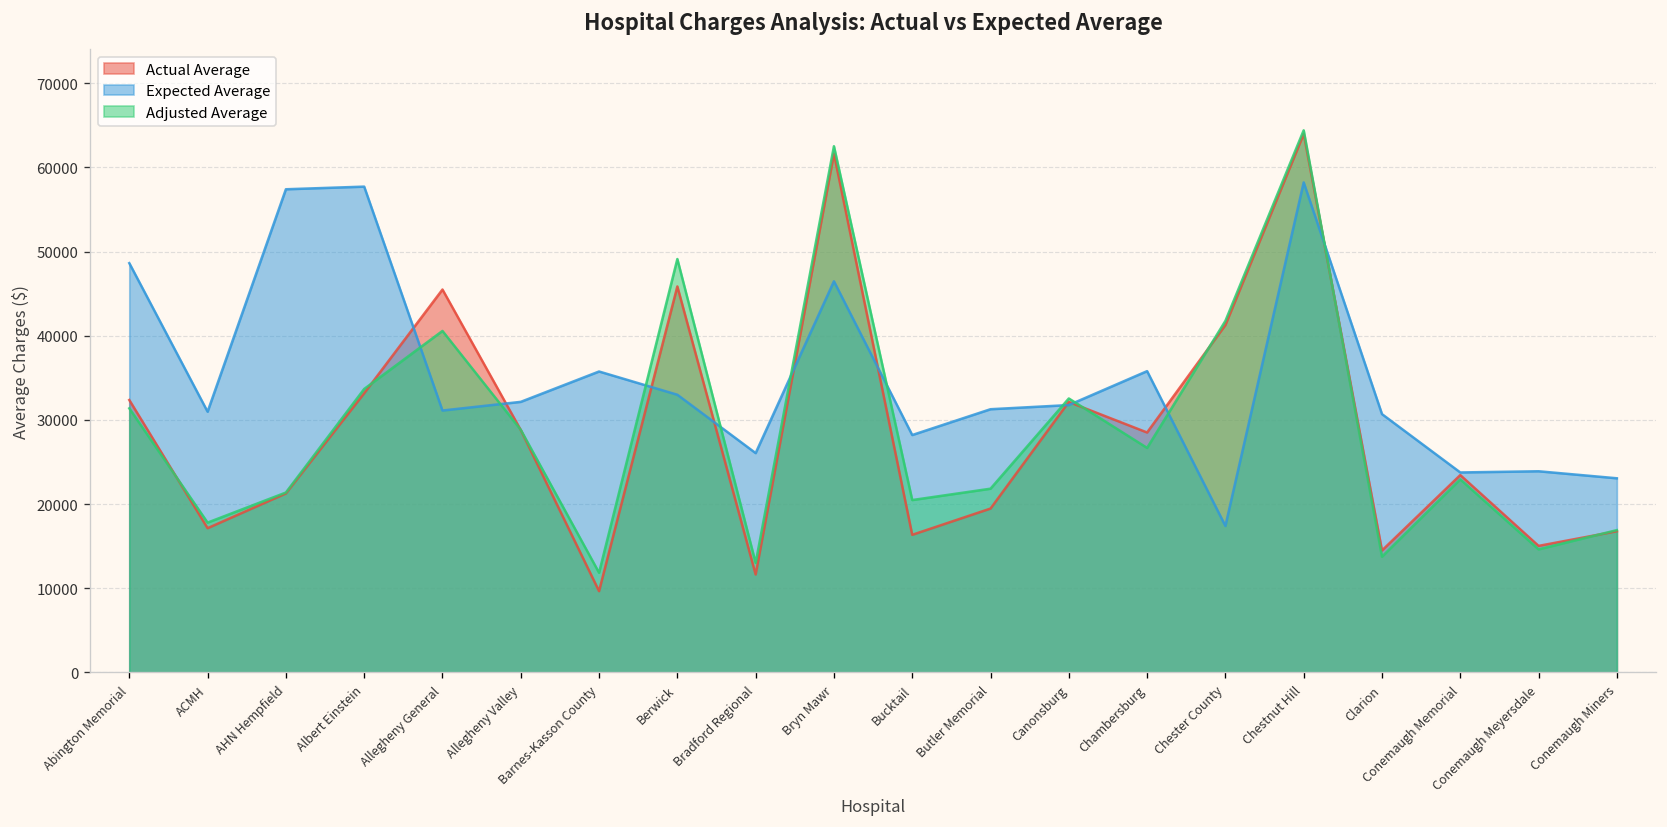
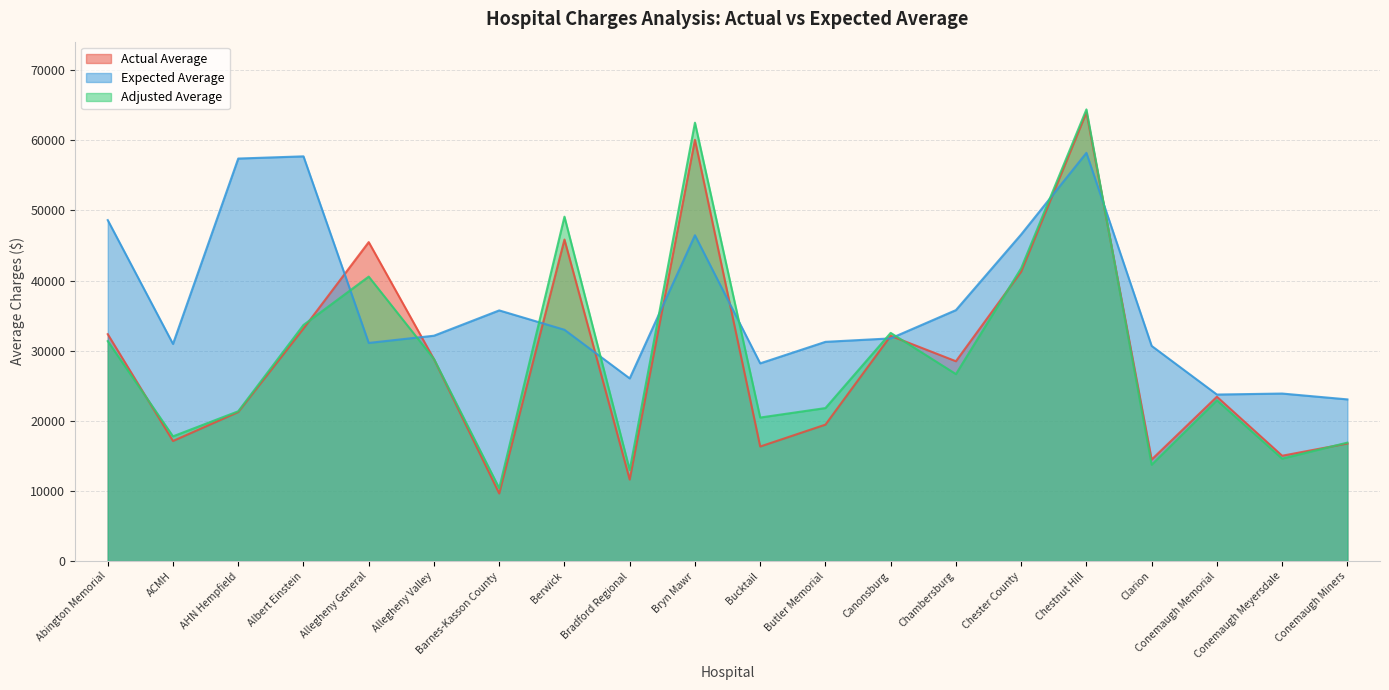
  {
    "Actual Average": {
      "Abington Memorial": 32000,
      "ACMH": 17000,
      "Albert Einstein": 33000,
      "Allegheny General": 45000,
      "Barnes-Kasson County": 10000,
      "Berwick": 46000,
      "Bradford Regional": 12000,
-     "Bryn Mawr": 62000,
+     "Bryn Mawr": 60000,
      "Bucktail": 16000,
      "Butler Memorial": 19000,
      "Canonsburg": 32000,
      "Chambersburg": 29000,
      "Chester County": 41000,
      "Chestnut Hill": 64000,
      "Clarion": 14000,
      "Conemaugh Meyersdale": 15000
    },
    "Expected Average": {
      "Abington Memorial": 49000,
      "ACMH": 31000,
      "AHN Hempfield": 57000,
      "Albert Einstein": 58000,
      "Allegheny General": 31000,
      "Allegheny Valley": 32000,
      "Barnes-Kasson County": 36000,
      "Berwick": 33000,
      "Bradford Regional": 26000,
      "Bryn Mawr": 46000,
      "Bucktail": 28000,
      "Butler Memorial": 31000,
      "Canonsburg": 32000,
      "Chambersburg": 36000,
-     "Chester County": 17000,
+     "Chester County": 47000,
      "Chestnut Hill": 58000,
      "Clarion": 31000,
      "Conemaugh Meyersdale": 24000,
      "Conemaugh Miners": 23000
    },
    "Adjusted Average": {
      "Abington Memorial": 31000,
      "ACMH": 18000,
      "Albert Einstein": 34000,
      "Allegheny General": 41000,
-     "Barnes-Kasson County": 12000,
+     "Barnes-Kasson County": 10000,
      "Berwick": 49000,
      "Bradford Regional": 13000,
      "Bryn Mawr": 63000,
      "Bucktail": 20000,
      "Butler Memorial": 22000,
      "Canonsburg": 33000,
      "Chambersburg": 27000,
      "Chester County": 42000,
      "Chestnut Hill": 64000,
      "Clarion": 14000,
      "Conemaugh Memorial": 23000,
      "Conemaugh Meyersdale": 15000
    }
  }
